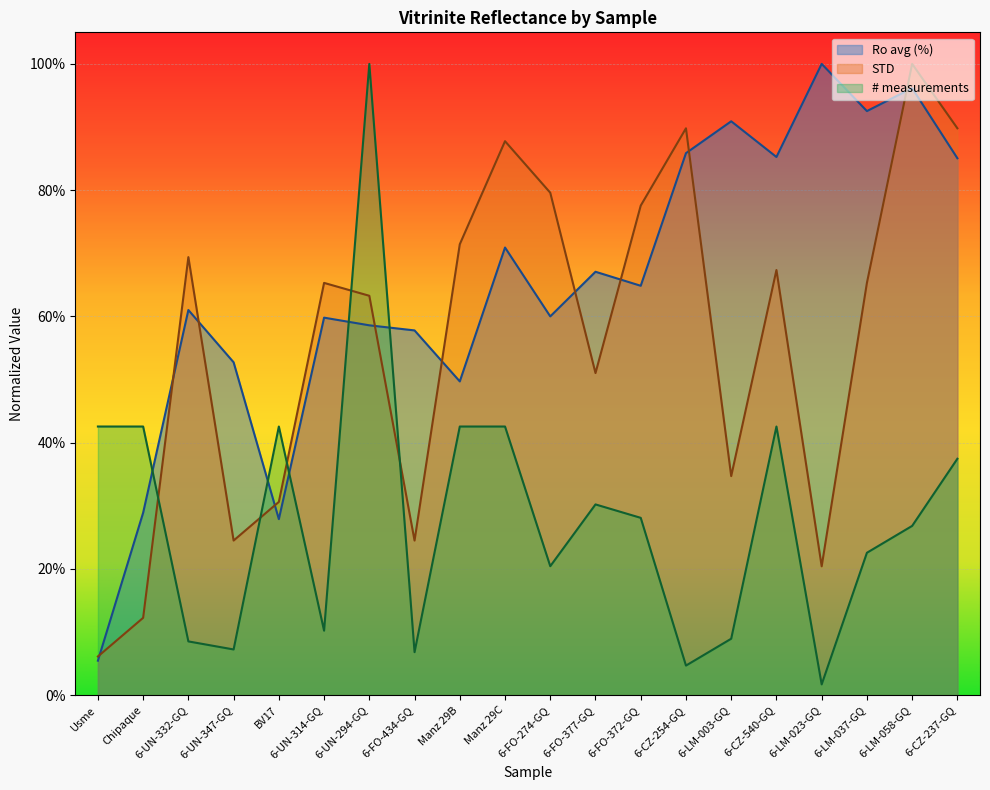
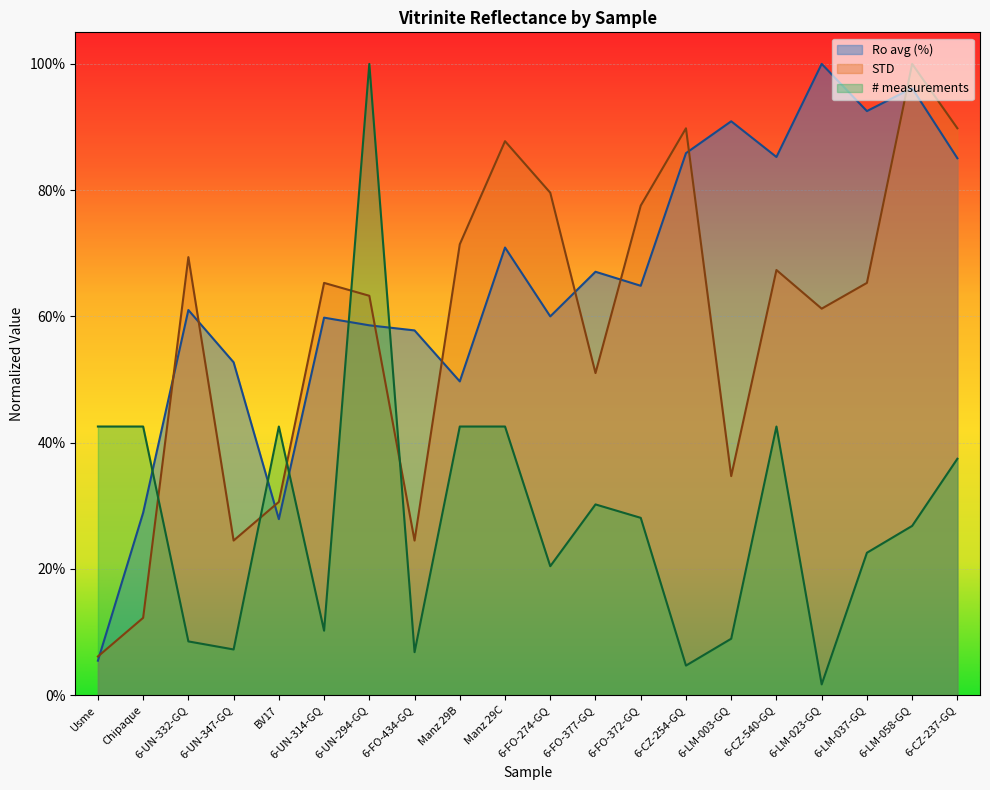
  {
    "Ro avg (%)": {
      "Usme": "5%",
      "Chipaque": "29%",
      "6-UN-332-GQ": "61%",
      "6-UN-347-GQ": "53%",
      "BV17": "28%",
      "6-UN-314-GQ": "60%",
      "6-UN-294-GQ": "59%",
      "6-FO-434-GQ": "58%",
      "Manz 29B": "50%",
      "Manz 29C": "71%",
      "6-FO-274-GQ": "60%",
      "6-FO-377-GQ": "67%",
      "6-FO-372-GQ": "65%",
      "6-CZ-254-GQ": "86%",
      "6-LM-003-GQ": "91%",
      "6-CZ-540-GQ": "85%",
      "6-LM-023-GQ": "100%",
      "6-LM-037-GQ": "93%",
      "6-CZ-237-GQ": "85%"
    },
    "STD": {
      "Usme": "6%",
      "Chipaque": "12%",
      "6-UN-332-GQ": "69%",
      "6-UN-347-GQ": "24%",
      "BV17": "31%",
      "6-UN-314-GQ": "65%",
      "6-UN-294-GQ": "63%",
      "6-FO-434-GQ": "24%",
      "Manz 29B": "71%",
      "Manz 29C": "88%",
      "6-FO-274-GQ": "80%",
      "6-FO-377-GQ": "51%",
      "6-FO-372-GQ": "78%",
      "6-CZ-254-GQ": "90%",
      "6-LM-003-GQ": "35%",
      "6-CZ-540-GQ": "67%",
-     "6-LM-023-GQ": "20%",
+     "6-LM-023-GQ": "61%",
      "6-LM-037-GQ": "65%",
      "6-CZ-237-GQ": "90%"
    },
    "# measurements": {
      "Usme": "43%",
      "Chipaque": "43%",
      "6-UN-332-GQ": "9%",
      "6-UN-347-GQ": "7%",
      "BV17": "43%",
      "6-UN-314-GQ": "10%",
      "6-UN-294-GQ": "100%",
      "6-FO-434-GQ": "7%",
      "Manz 29B": "43%",
      "Manz 29C": "43%",
      "6-FO-274-GQ": "20%",
      "6-FO-377-GQ": "30%",
      "6-FO-372-GQ": "28%",
      "6-CZ-254-GQ": "5%",
      "6-LM-003-GQ": "9%",
      "6-CZ-540-GQ": "43%",
      "6-LM-023-GQ": "2%",
      "6-LM-037-GQ": "23%",
      "6-LM-058-GQ": "27%",
      "6-CZ-237-GQ": "37%"
    }
  }
